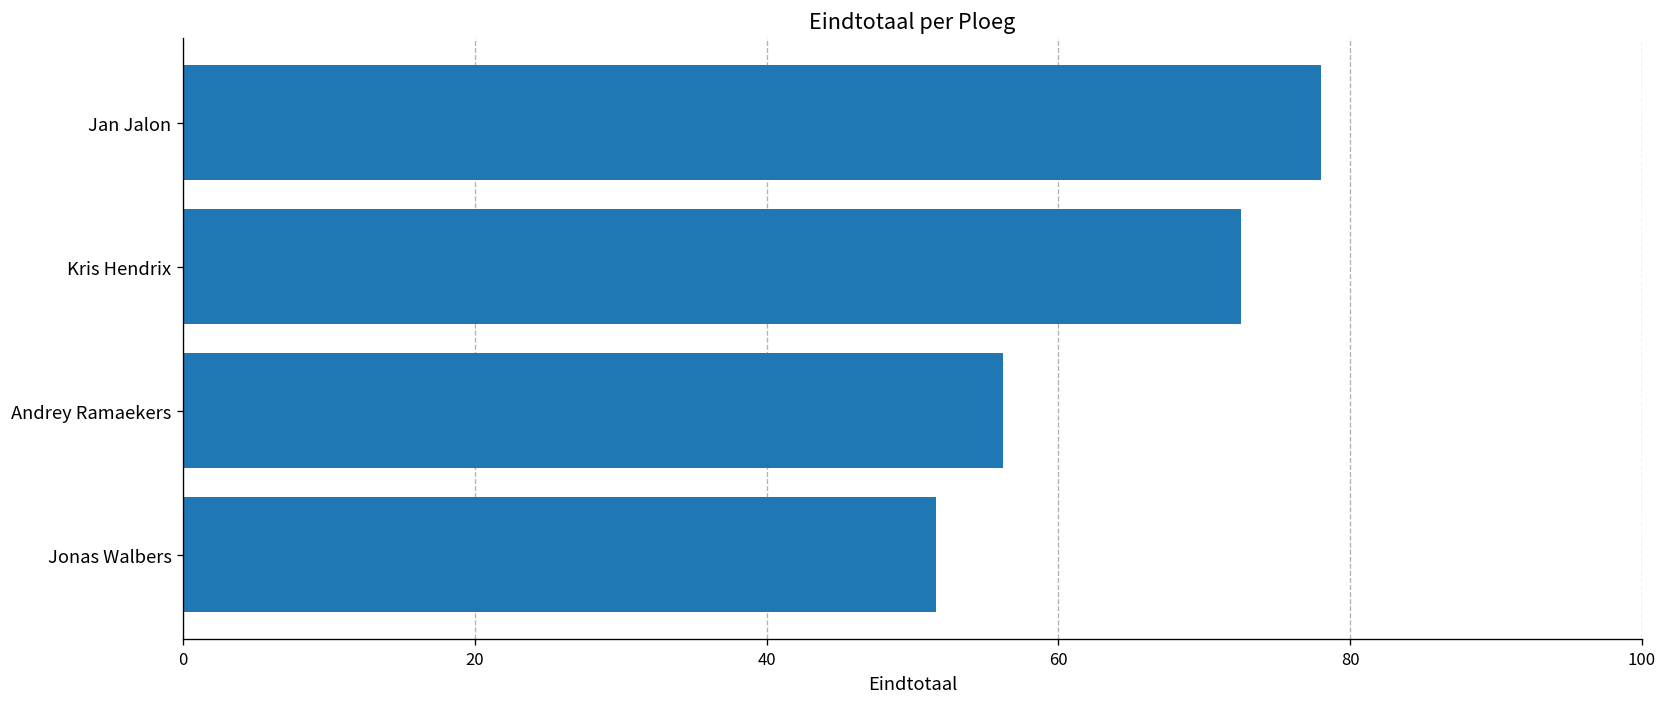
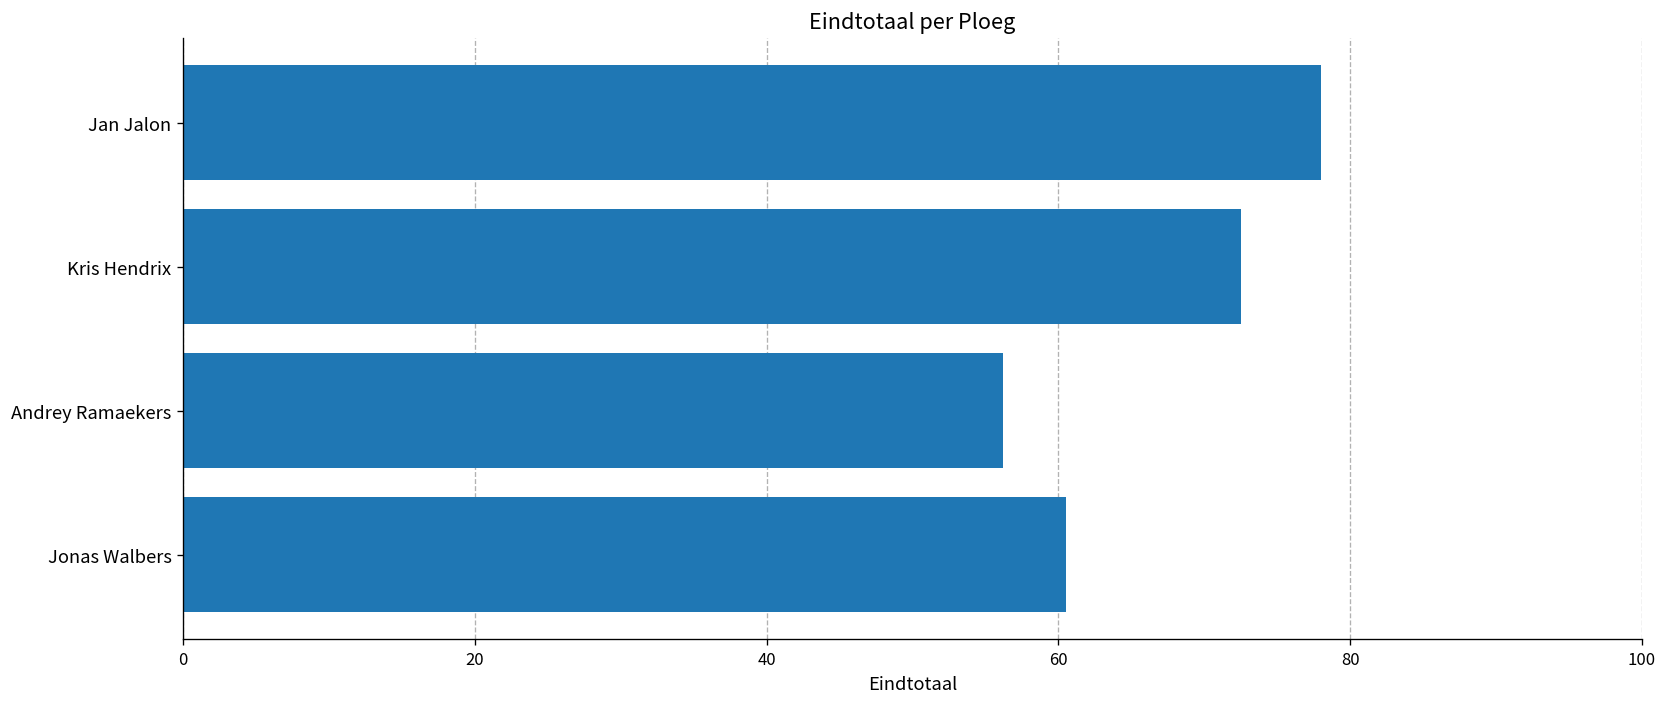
  {
    "Jan Jalon": 78.0,
    "Kris Hendrix": 72.5,
    "Andrey Ramaekers": 56.2,
-   "Jonas Walbers": 51.6
+   "Jonas Walbers": 60.5
  }
